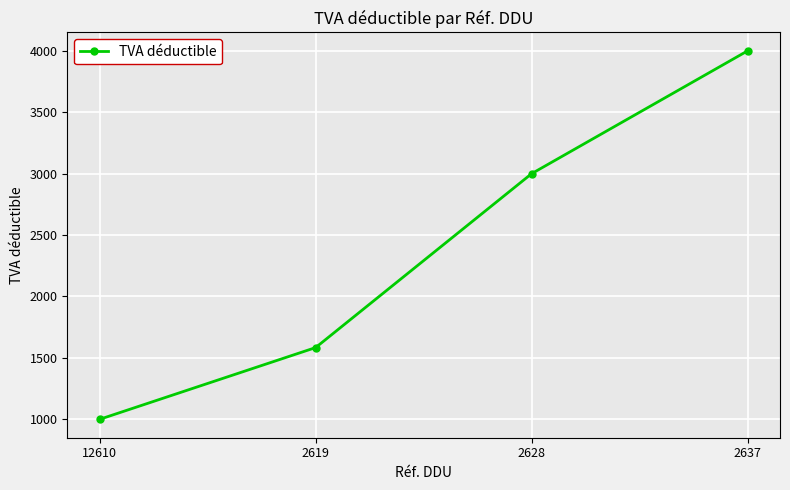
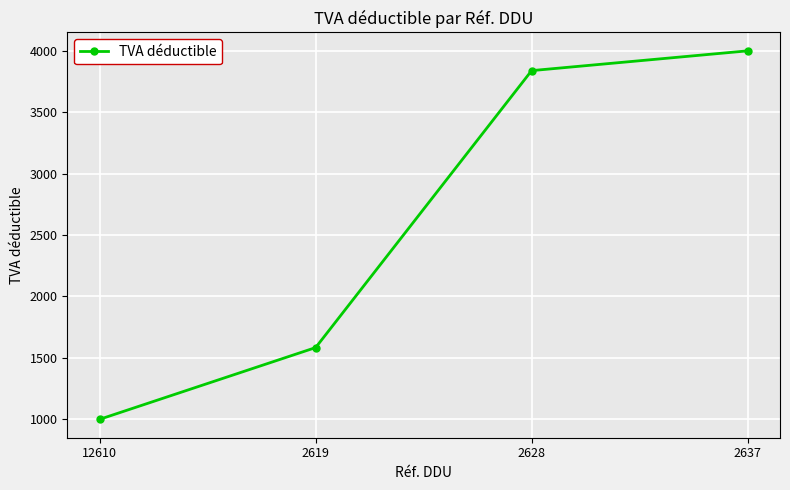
  {
    "12610": 1000,
    "2619": 1580,
-   "2628": 3000,
+   "2628": 3840,
    "2637": 4000
  }
